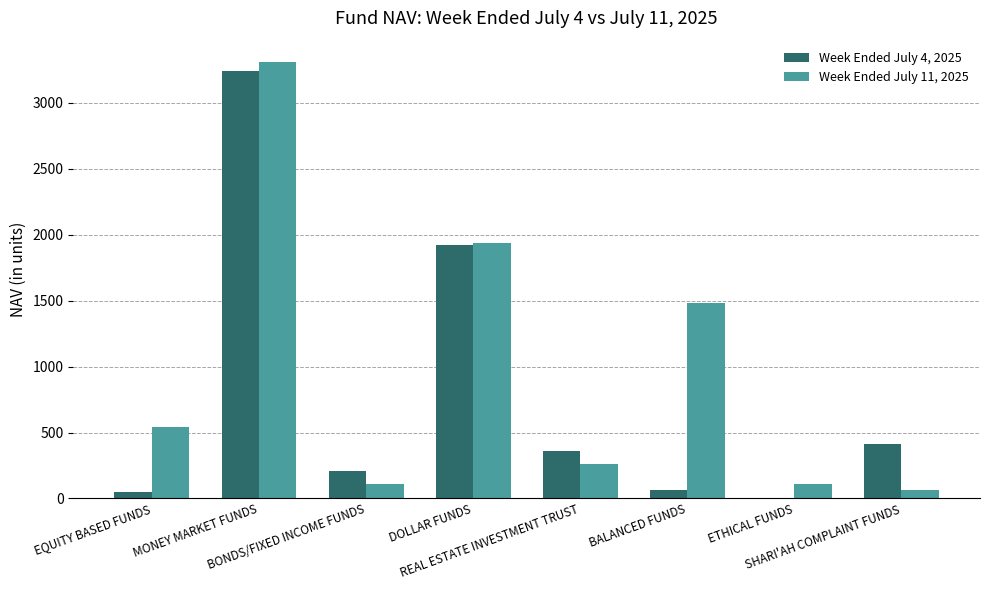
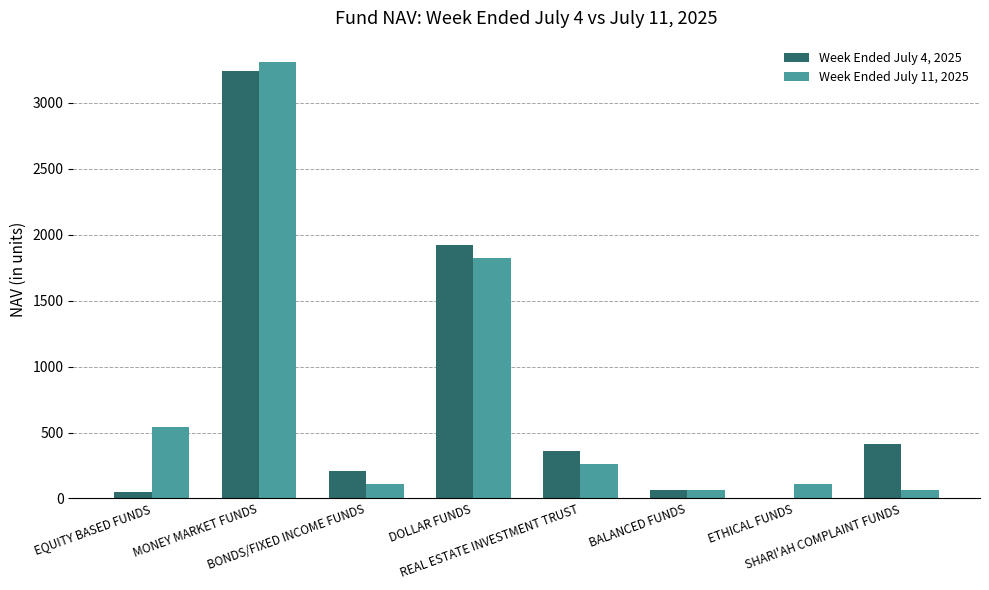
  {
    "Week Ended July 4, 2025": {
      "EQUITY BASED FUNDS": 50,
      "MONEY MARKET FUNDS": 3240,
      "BONDS/FIXED INCOME FUNDS": 210,
      "DOLLAR FUNDS": 1920,
      "REAL ESTATE INVESTMENT TRUST": 360,
      "BALANCED FUNDS": 70,
      "SHARI'AH COMPLAINT FUNDS": 410
    },
    "Week Ended July 11, 2025": {
      "EQUITY BASED FUNDS": 540,
      "MONEY MARKET FUNDS": 3310,
      "BONDS/FIXED INCOME FUNDS": 110,
-     "DOLLAR FUNDS": 1940,
+     "DOLLAR FUNDS": 1820,
      "REAL ESTATE INVESTMENT TRUST": 260,
-     "BALANCED FUNDS": 1490,
+     "BALANCED FUNDS": 70,
      "ETHICAL FUNDS": 110,
      "SHARI'AH COMPLAINT FUNDS": 60
    }
  }
